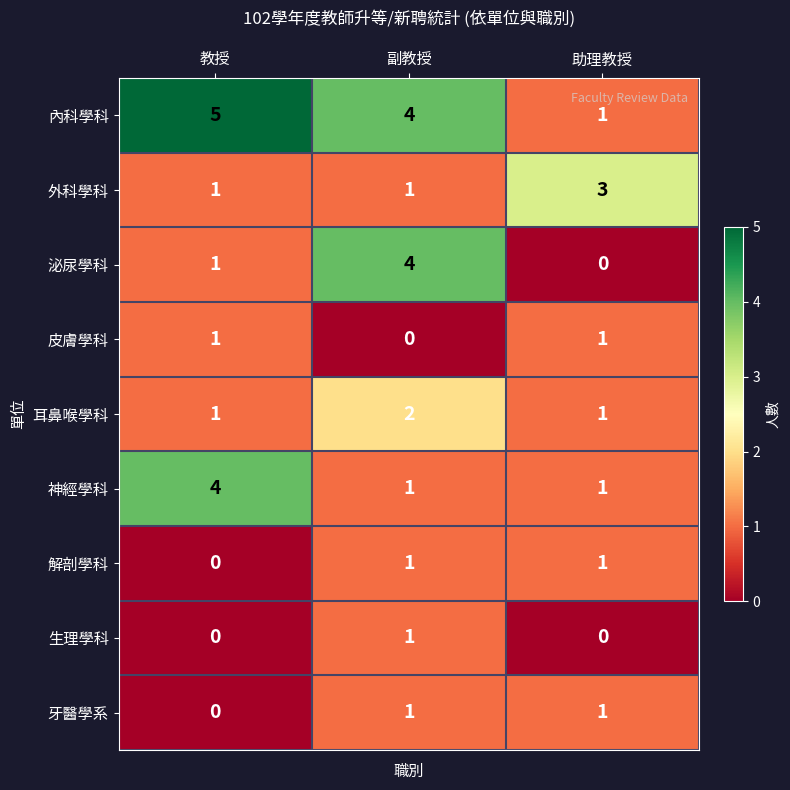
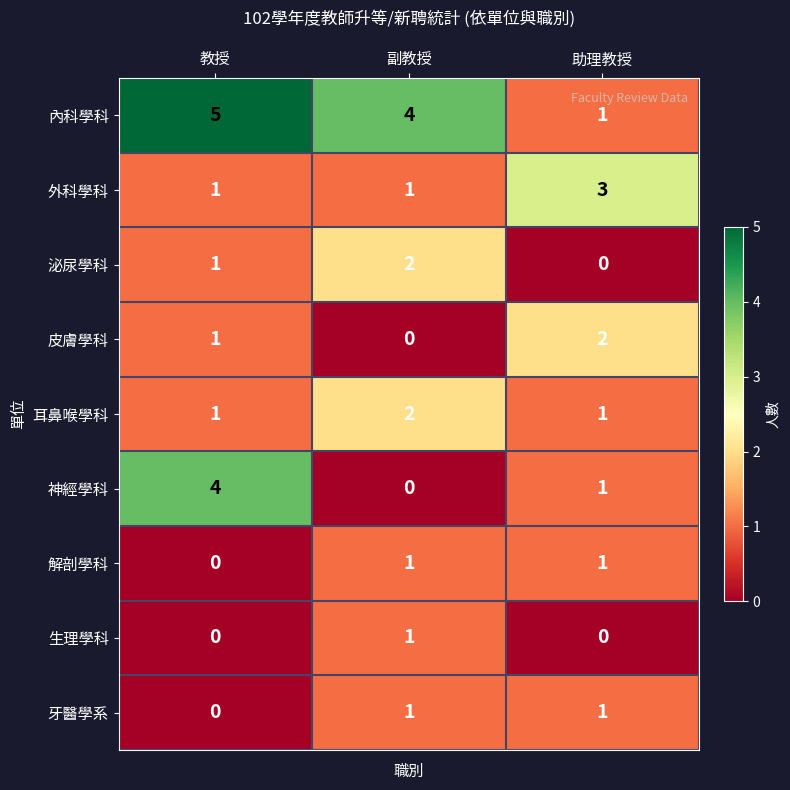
  {
    "內科學科": {
      "教授": 5,
      "副教授": 4
    },
    "外科學科": {
      "教授": 1,
      "副教授": 1,
      "助理教授": 3
    },
    "泌尿學科": {
      "教授": 1,
-     "副教授": 4,
+     "副教授": 2,
      "助理教授": 0
    },
    "皮膚學科": {
      "教授": 1,
      "副教授": 0,
-     "助理教授": 1
+     "助理教授": 2
    },
    "耳鼻喉學科": {
      "教授": 1,
      "副教授": 2,
      "助理教授": 1
    },
    "神經學科": {
      "教授": 4,
-     "副教授": 1,
+     "副教授": 0,
      "助理教授": 1
    },
    "解剖學科": {
      "教授": 0,
      "副教授": 1,
      "助理教授": 1
    },
    "生理學科": {
      "教授": 0,
      "副教授": 1,
      "助理教授": 0
    },
    "牙醫學系": {
      "教授": 0,
      "副教授": 1,
      "助理教授": 1
    }
  }
